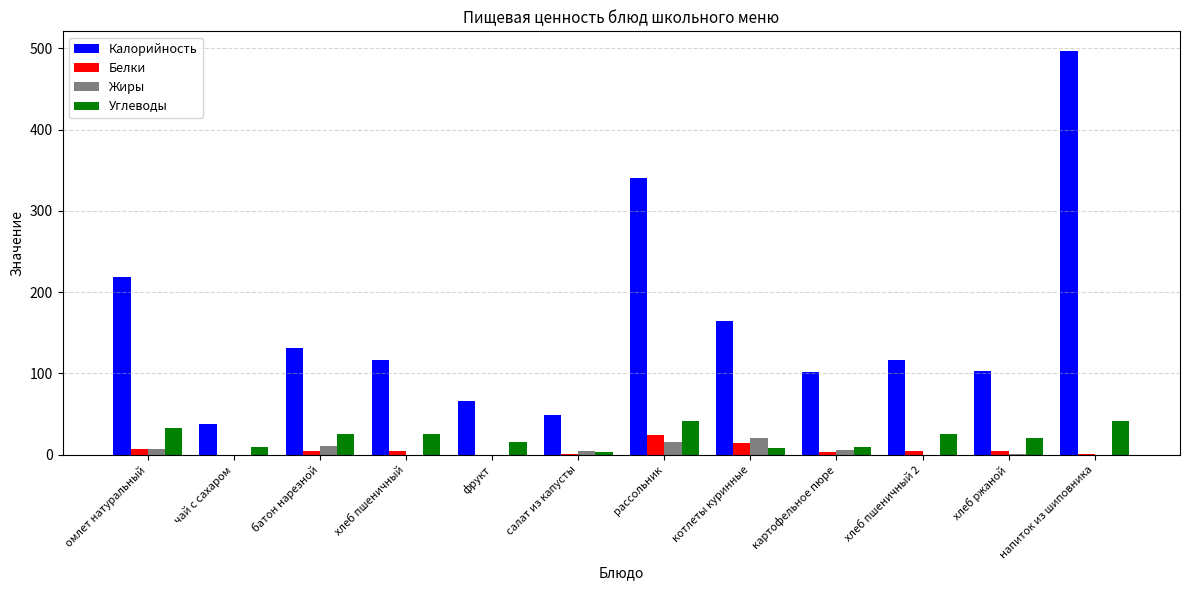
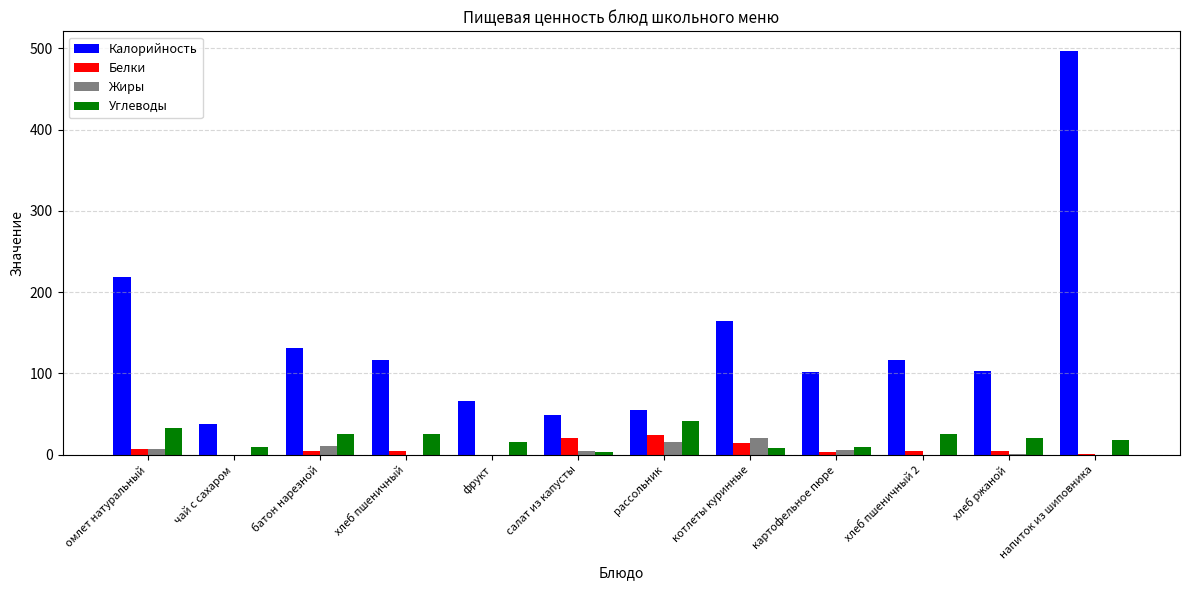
  {
    "Калорийность": {
      "омлет натуральный": 220,
      "чай с сахаром": 40,
      "батон нарезной": 130,
      "хлеб пшеничный": 120,
      "фрукт": 70,
      "салат из капусты": 50,
-     "рассольник": 340,
+     "рассольник": 60,
      "котлеты куринные": 170,
      "картофельное пюре": 100,
      "хлеб пшеничный 2": 120,
      "хлеб ржаной": 100,
      "напиток из шиповника": 500
    },
    "Белки": {
      "омлет натуральный": 10,
      "чай с сахаром": 0,
      "батон нарезной": 0,
      "хлеб пшеничный": 0,
      "фрукт": 0,
-     "салат из капусты": 0,
+     "салат из капусты": 20,
      "рассольник": 20,
      "котлеты куринные": 10,
      "хлеб пшеничный 2": 0,
      "хлеб ржаной": 0
    },
    "Жиры": {
      "омлет натуральный": 10,
      "чай с сахаром": 0,
      "батон нарезной": 10,
      "хлеб пшеничный": 0,
      "фрукт": 0,
      "салат из капусты": 0,
      "рассольник": 20,
      "котлеты куринные": 20,
      "картофельное пюре": 10,
      "хлеб пшеничный 2": 0,
      "напиток из шиповника": 0
    },
    "Углеводы": {
      "омлет натуральный": 30,
      "чай с сахаром": 10,
      "батон нарезной": 30,
      "хлеб пшеничный": 30,
      "фрукт": 20,
      "рассольник": 40,
      "котлеты куринные": 10,
      "картофельное пюре": 10,
      "хлеб пшеничный 2": 30,
      "хлеб ржаной": 20,
-     "напиток из шиповника": 40
+     "напиток из шиповника": 20
    }
  }
